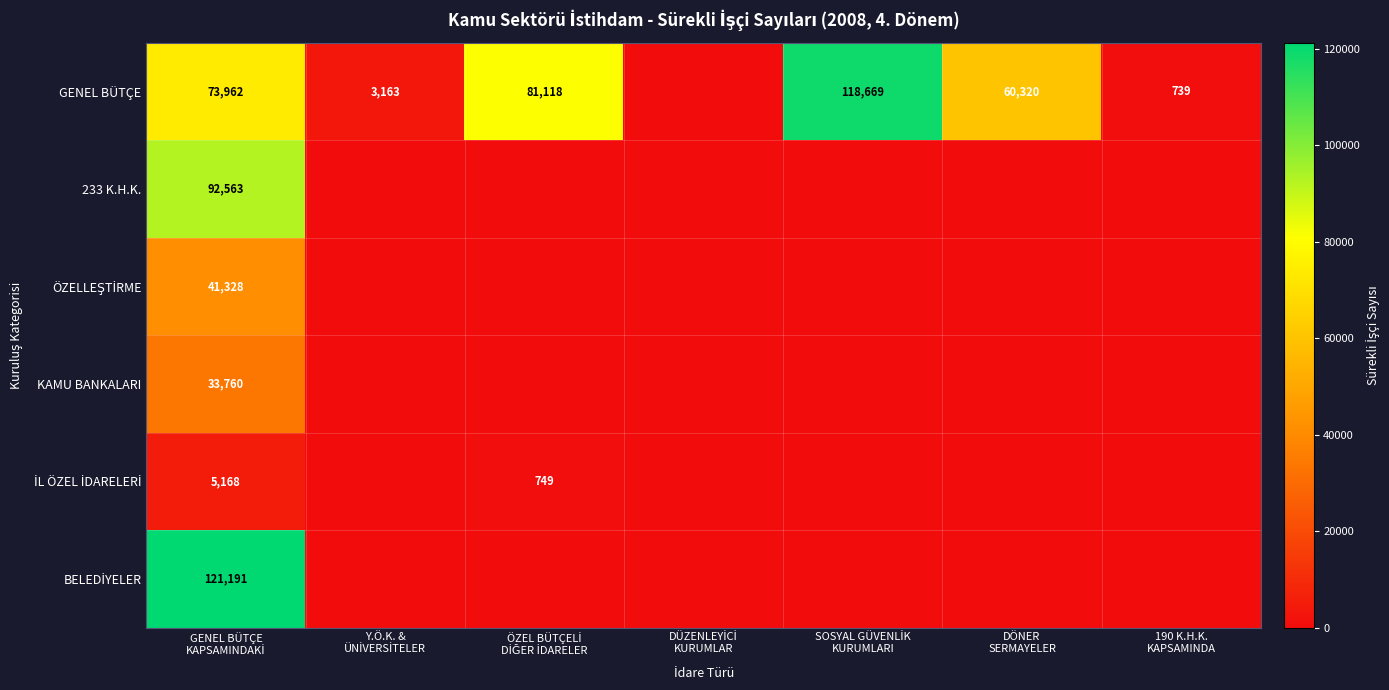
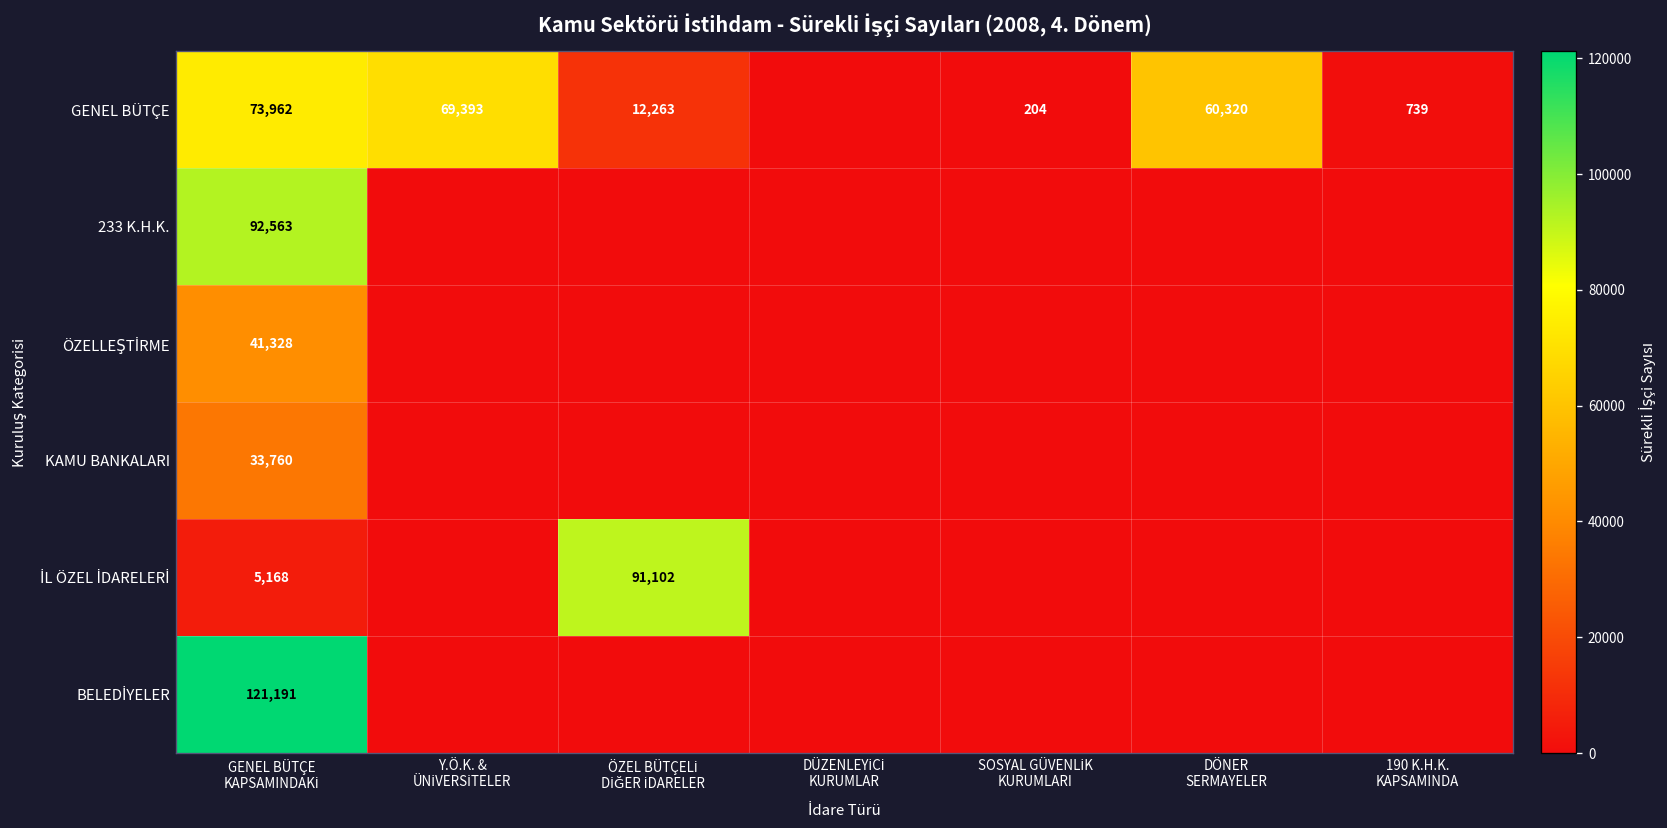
  {
    "GENEL BÜTÇE": {
      "GENEL BÜTÇE KAPSAMINDAKİ": "73,962",
-     "Y.Ö.K. & ÜNİVERSİTELER": "3,163",
-     "ÖZEL BÜTÇELİ DİĞER İDARELER": "81,118",
-     "SOSYAL GÜVENLİK KURUMLARI": "118,669",
+     "Y.Ö.K. & ÜNİVERSİTELER": "69,393",
+     "ÖZEL BÜTÇELİ DİĞER İDARELER": "12,263",
+     "SOSYAL GÜVENLİK KURUMLARI": "204",
      "DÖNER SERMAYELER": "60,320",
      "190 K.H.K. KAPSAMINDA": "739"
    },
    "233 K.H.K.": {
      "GENEL BÜTÇE KAPSAMINDAKİ": "92,563"
    },
    "ÖZELLEŞTİRME": {
      "GENEL BÜTÇE KAPSAMINDAKİ": "41,328"
    },
    "KAMU BANKALARI": {
      "GENEL BÜTÇE KAPSAMINDAKİ": "33,760"
    },
    "İL ÖZEL İDARELERİ": {
      "GENEL BÜTÇE KAPSAMINDAKİ": "5,168",
-     "ÖZEL BÜTÇELİ DİĞER İDARELER": "749"
+     "ÖZEL BÜTÇELİ DİĞER İDARELER": "91,102"
    },
    "BELEDİYELER": {
      "GENEL BÜTÇE KAPSAMINDAKİ": "121,191"
    }
  }
